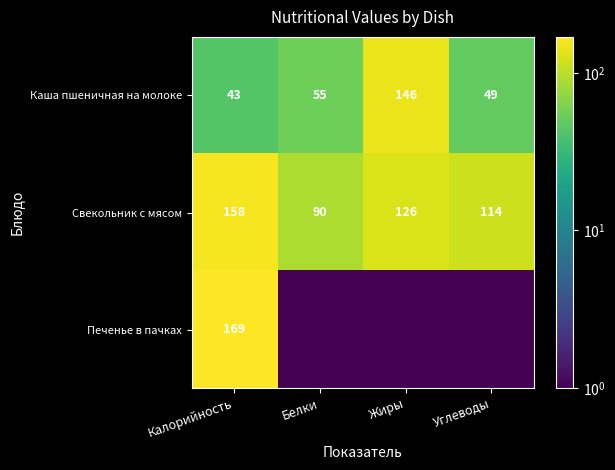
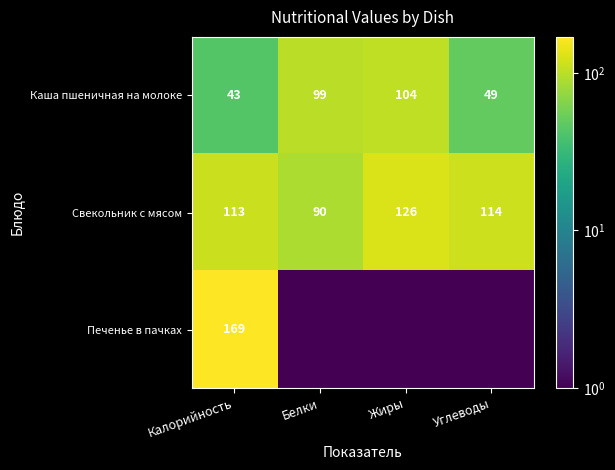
  {
    "Каша пшеничная на молоке": {
      "Калорийность": 43,
-     "Белки": 55,
-     "Жиры": 146,
+     "Белки": 99,
+     "Жиры": 104,
      "Углеводы": 49
    },
    "Свекольник с мясом": {
-     "Калорийность": 158,
+     "Калорийность": 113,
      "Белки": 90,
      "Жиры": 126,
      "Углеводы": 114
    },
    "Печенье в пачках": {
      "Калорийность": 169
    }
  }
